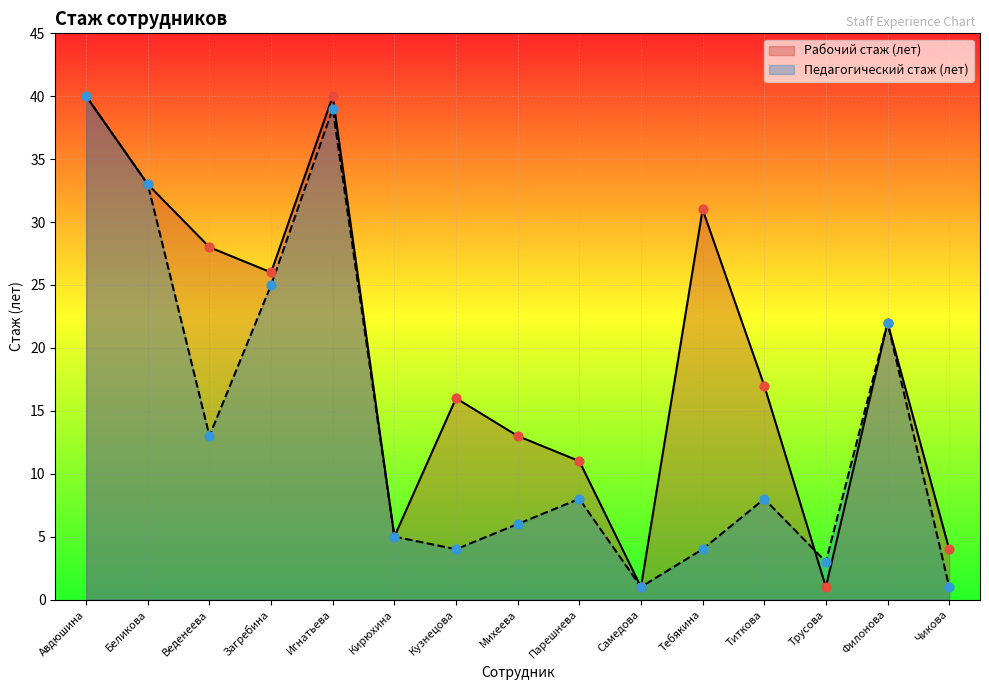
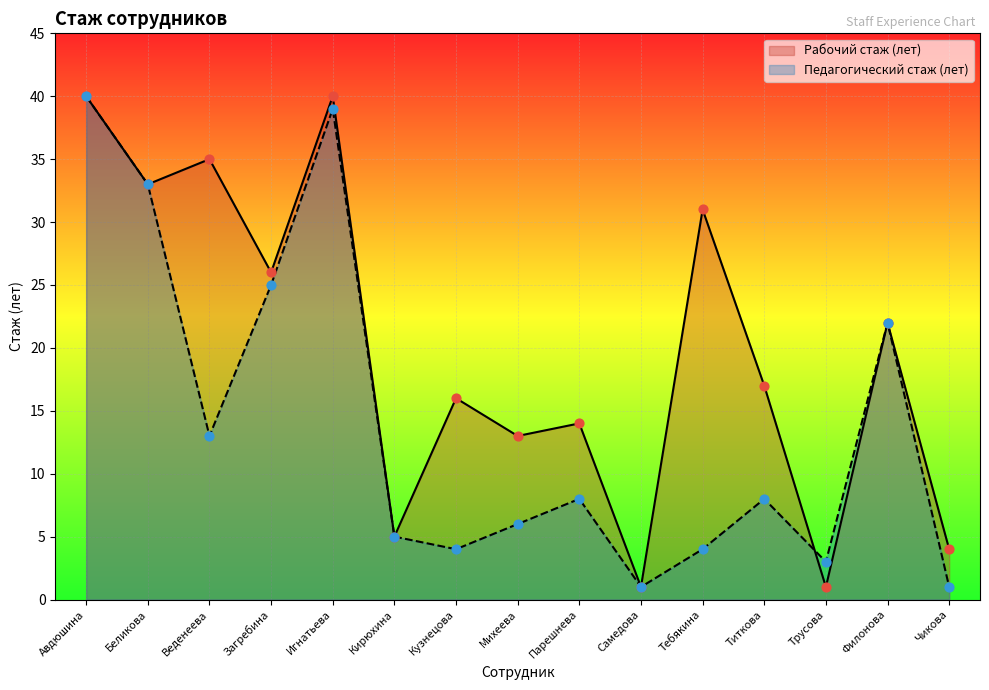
  {
    "Рабочий стаж (лет)": {
-     "Веденеева": 28,
+     "Веденеева": 35,
      "Загребина": 26,
      "Игнатьева": 40,
      "Кузнецова": 16,
      "Михеева": 13,
-     "Парешнева": 11,
+     "Парешнева": 14,
      "Тебякина": 31,
      "Титкова": 17,
      "Трусова": 1,
      "Чикова": 4
    },
    "Педагогический стаж (лет)": {
      "Веденеева": 13,
      "Загребина": 25,
      "Игнатьева": 39,
      "Кузнецова": 4,
      "Михеева": 6,
      "Парешнева": 8,
      "Тебякина": 4,
      "Титкова": 8,
      "Трусова": 3,
      "Чикова": 1
    }
  }
